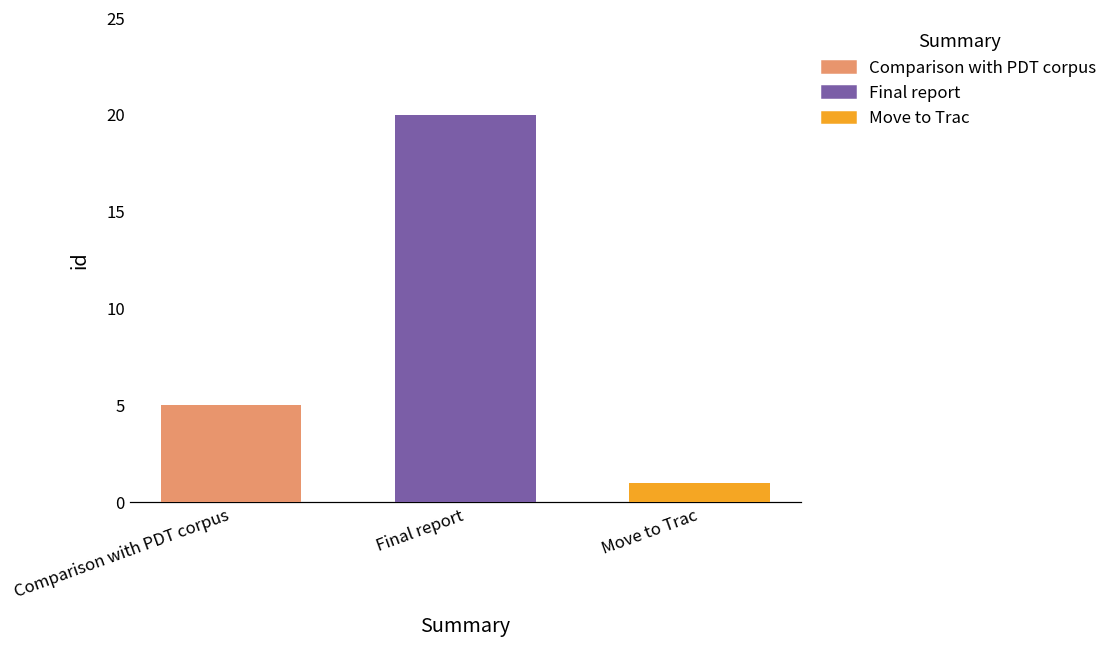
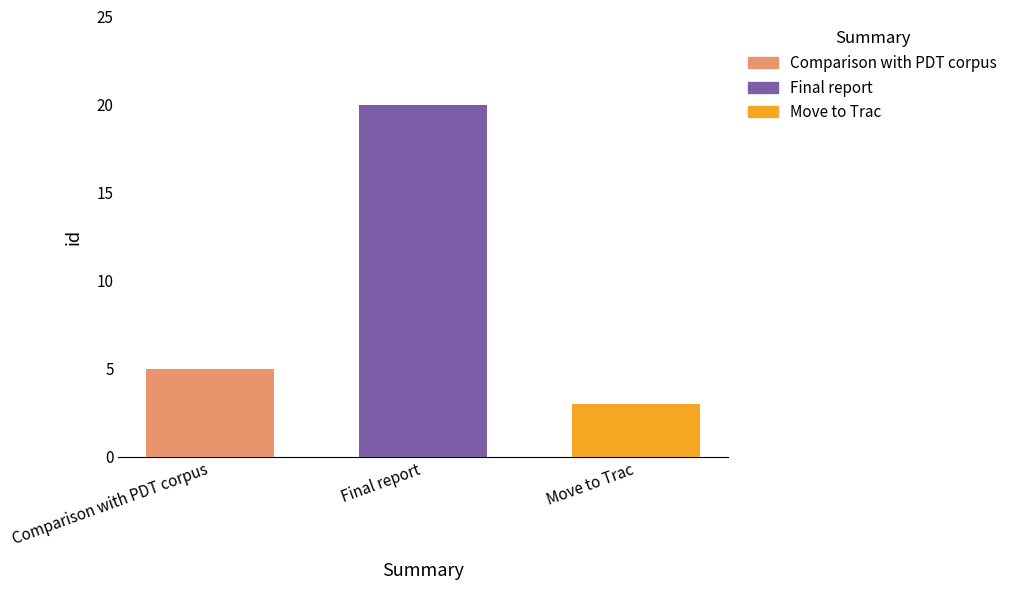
  {
    "Comparison with PDT corpus": 5,
    "Final report": 20,
-   "Move to Trac": 1
+   "Move to Trac": 3
  }
